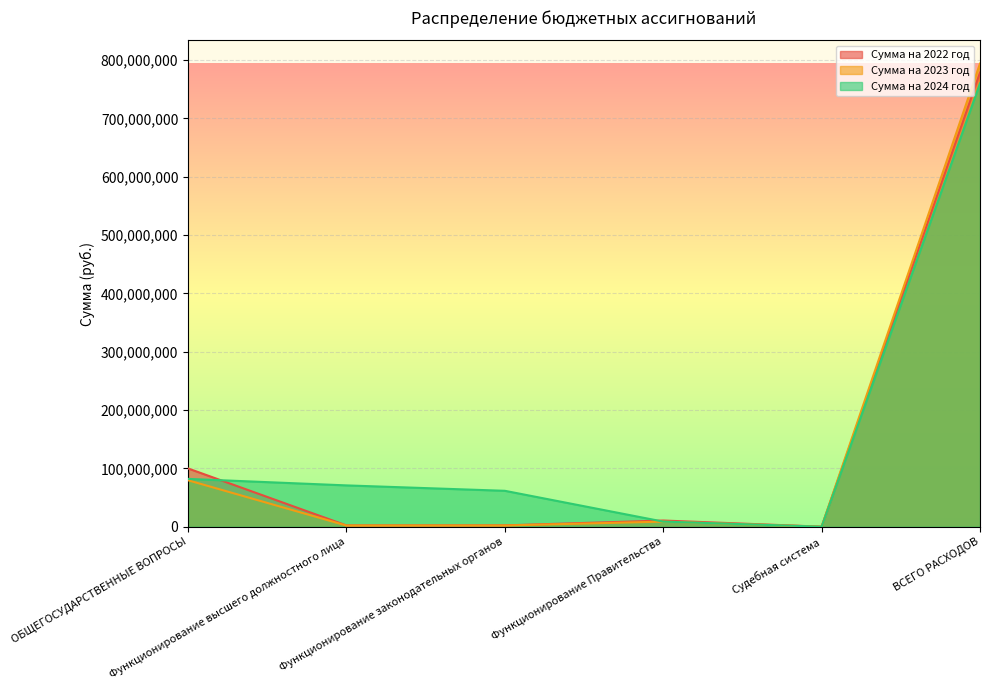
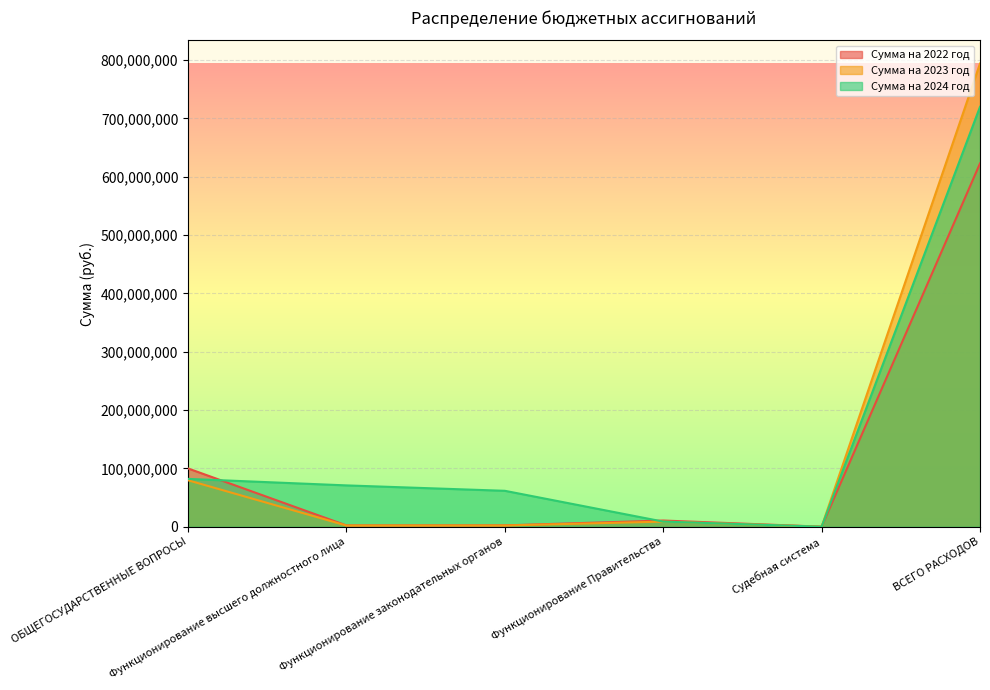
  {
    "Сумма на 2022 год": {
      "ОБЩЕГОСУДАРСТВЕННЫЕ ВОПРОСЫ": "100,000,000",
-     "ВСЕГО РАСХОДОВ": "780,000,000"
+     "ВСЕГО РАСХОДОВ": "620,000,000"
    },
    "Сумма на 2023 год": {
      "ВСЕГО РАСХОДОВ": "790,000,000"
    },
    "Сумма на 2024 год": {
      "Функционирование высшего должностного лица": "70,000,000",
      "Функционирование законодательных органов": "60,000,000",
-     "ВСЕГО РАСХОДОВ": "760,000,000"
+     "ВСЕГО РАСХОДОВ": "720,000,000"
    }
  }
